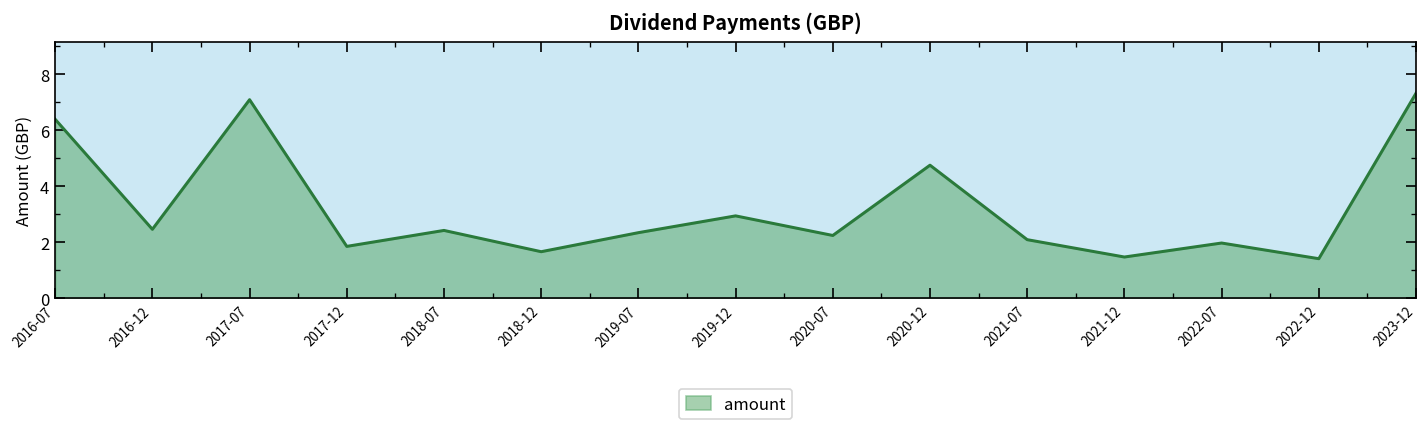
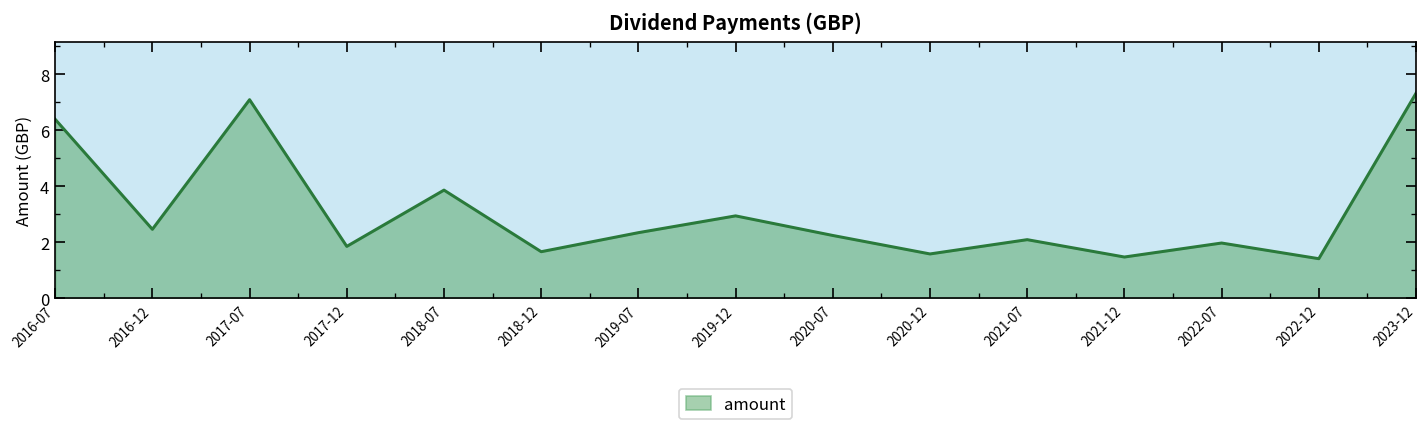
  {
    "2016-07": 6.4,
    "2016-12": 2.5,
    "2017-07": 7.1,
    "2017-12": 1.9,
-   "2018-07": 2.4,
+   "2018-07": 3.9,
    "2018-12": 1.7,
    "2019-07": 2.4,
    "2019-12": 3.0,
    "2020-07": 2.3,
-   "2020-12": 4.8,
+   "2020-12": 1.6,
    "2021-07": 2.1,
    "2021-12": 1.5,
    "2022-07": 2.0,
    "2022-12": 1.4,
    "2023-12": 7.3
  }
